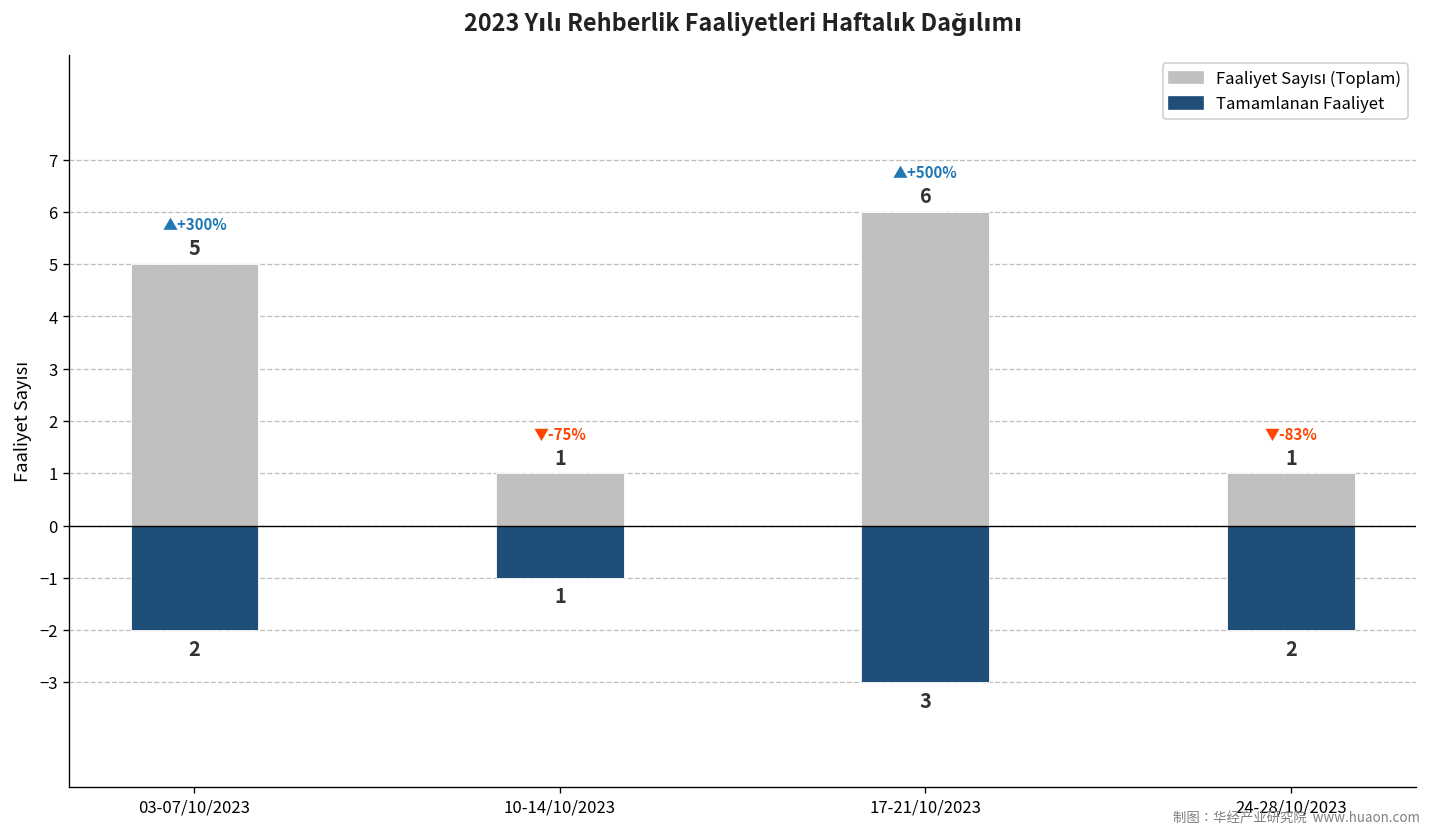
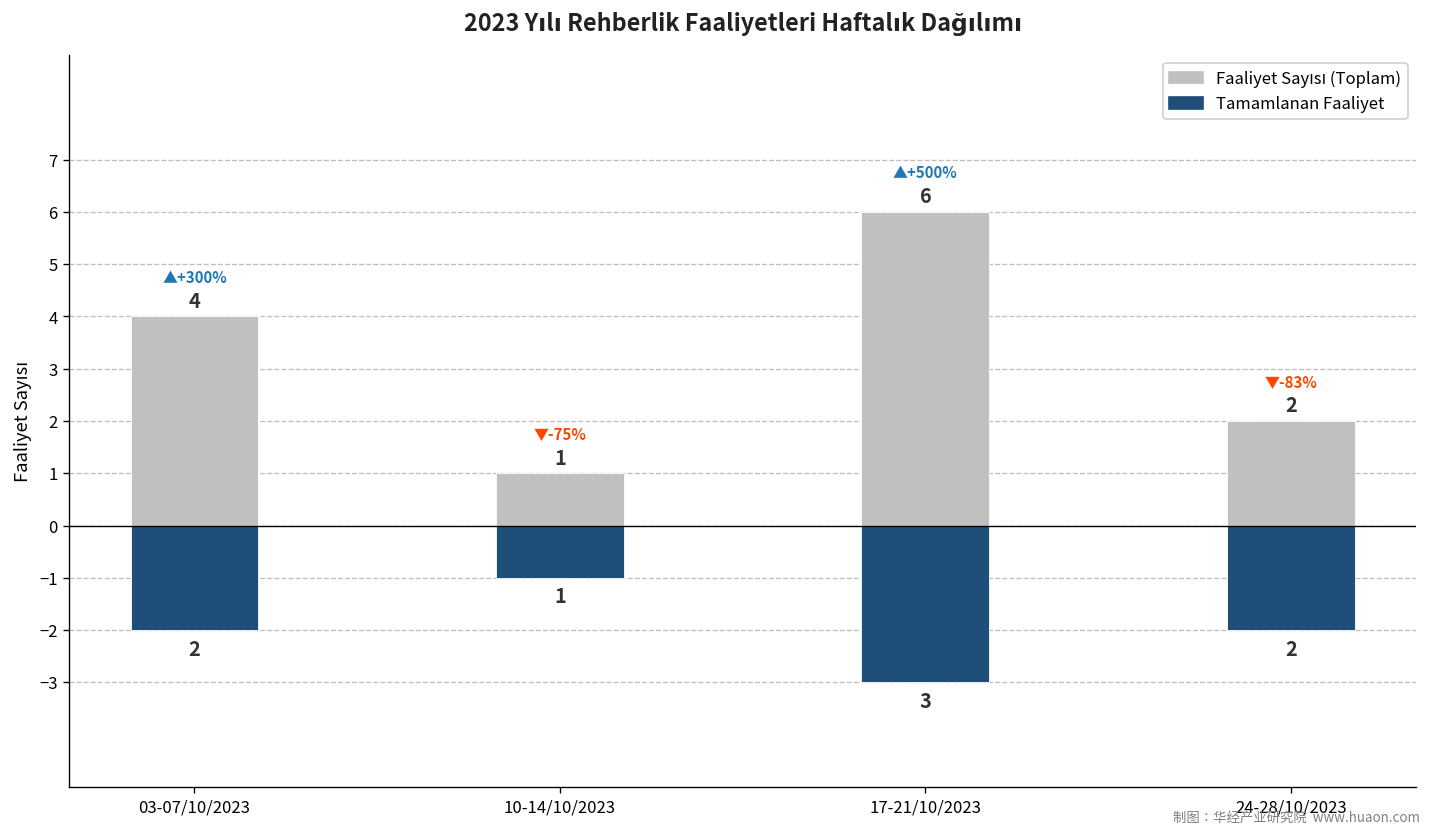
  {
    "Faaliyet Sayısı (Toplam)": {
-     "03-07/10/2023": 5,
+     "03-07/10/2023": 4,
      "10-14/10/2023": 1,
      "17-21/10/2023": 6,
-     "24-28/10/2023": 1
+     "24-28/10/2023": 2
    }
  }
